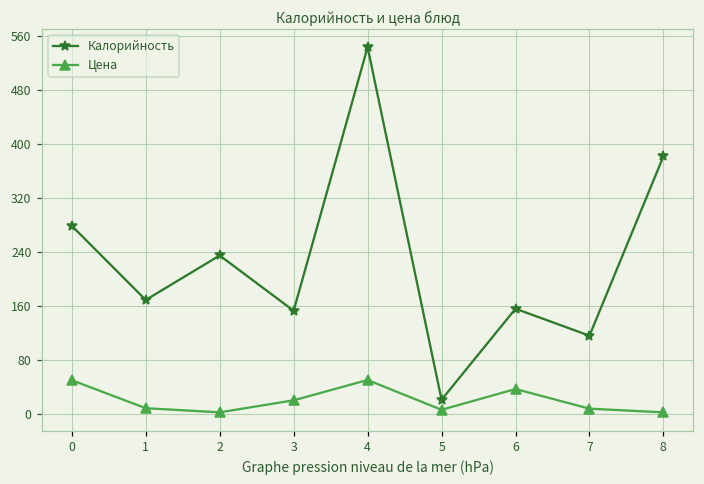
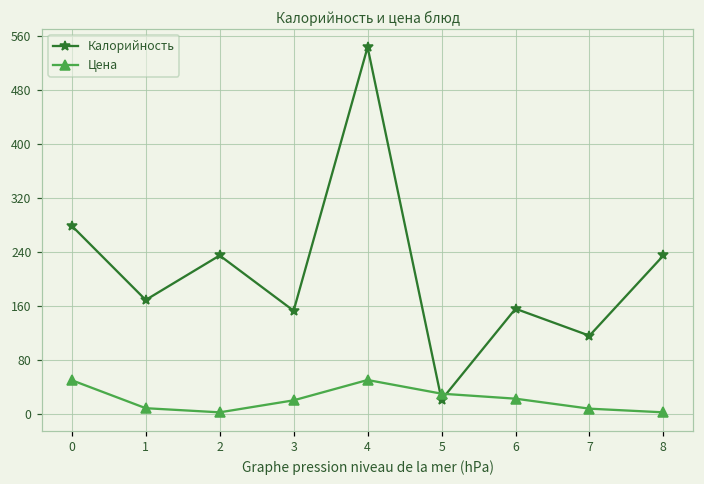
  {
    "Калорийность": {
      "0": 280,
      "1": 170,
      "2": 240,
      "3": 150,
      "4": 540,
      "5": 20,
      "6": 160,
      "7": 120,
-     "8": 380
+     "8": 240
    },
    "Цена": {
      "0": 50,
      "1": 10,
      "2": 0,
      "3": 20,
      "4": 50,
-     "5": 10,
-     "6": 40,
+     "5": 30,
+     "6": 20,
      "7": 10,
      "8": 0
    }
  }
